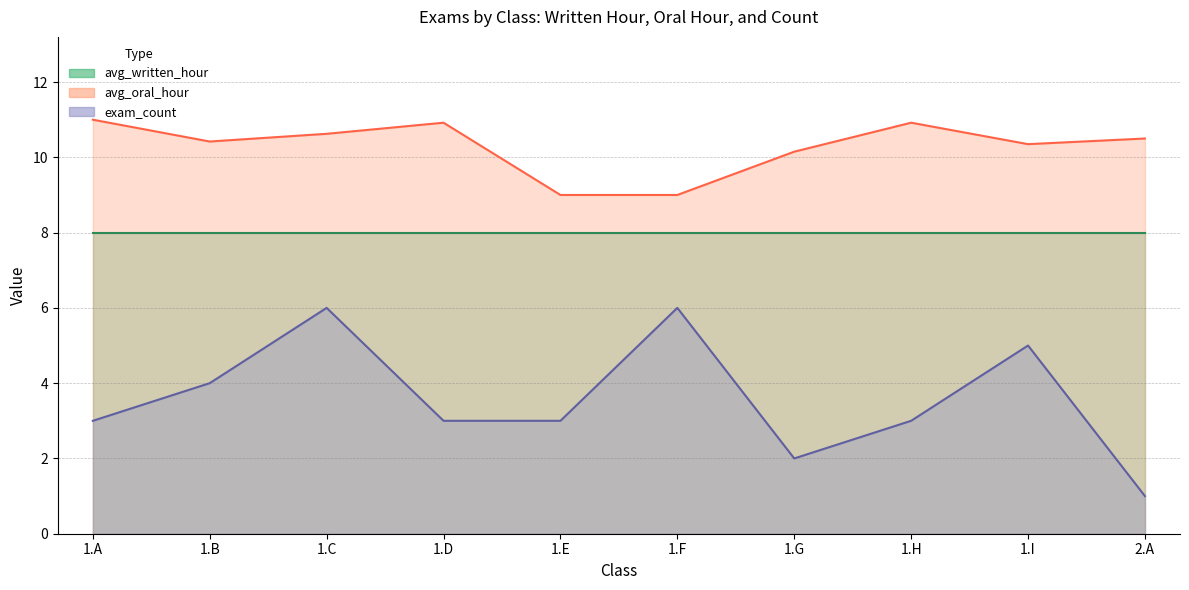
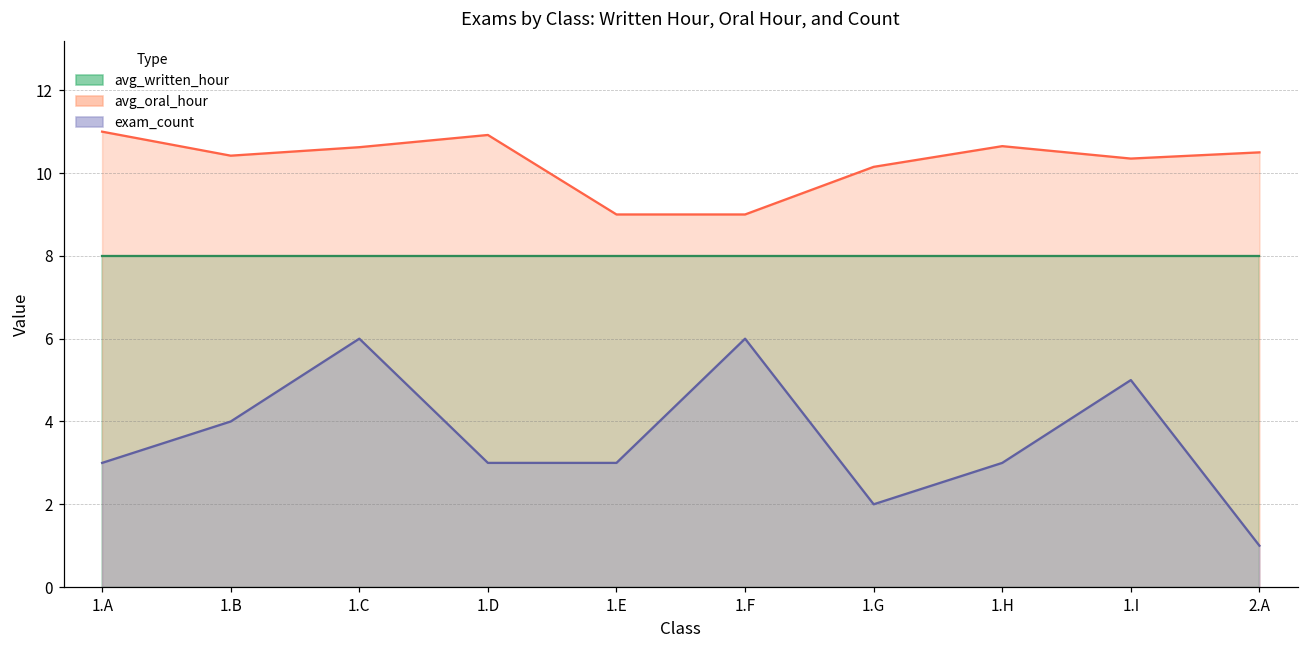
  {
    "avg_written_hour": {
      "1.A": 8.0,
      "1.B": 8.0,
      "1.C": 8.0,
      "1.D": 8.0,
      "1.E": 8.0,
      "1.F": 8.0,
      "1.G": 8.0,
      "1.H": 8.0,
      "1.I": 8.0,
      "2.A": 8.0
    },
    "avg_oral_hour": {
      "1.A": 11.0,
      "1.B": 10.4,
      "1.C": 10.6,
      "1.D": 10.9,
      "1.E": 9.0,
      "1.F": 9.0,
      "1.G": 10.2,
-     "1.H": 10.9,
+     "1.H": 10.7,
      "1.I": 10.4,
      "2.A": 10.5
    },
    "exam_count": {
      "1.A": 3.0,
      "1.B": 4.0,
      "1.C": 6.0,
      "1.D": 3.0,
      "1.E": 3.0,
      "1.F": 6.0,
      "1.G": 2.0,
      "1.H": 3.0,
      "1.I": 5.0,
      "2.A": 1.0
    }
  }
